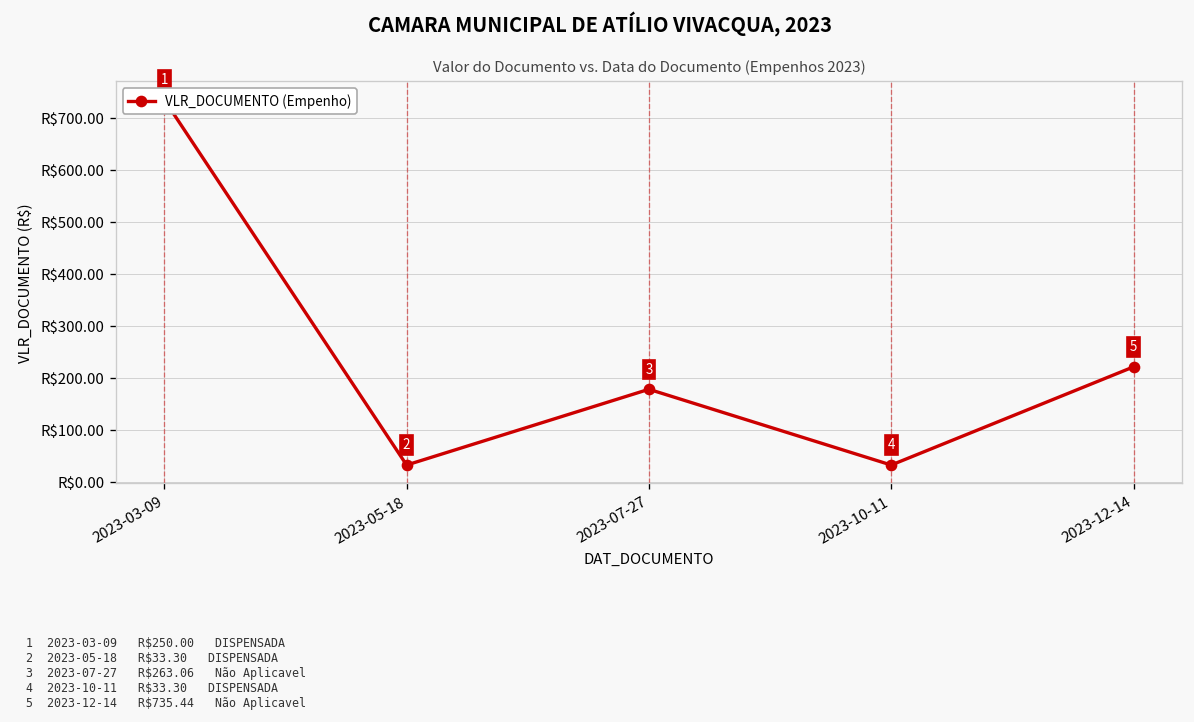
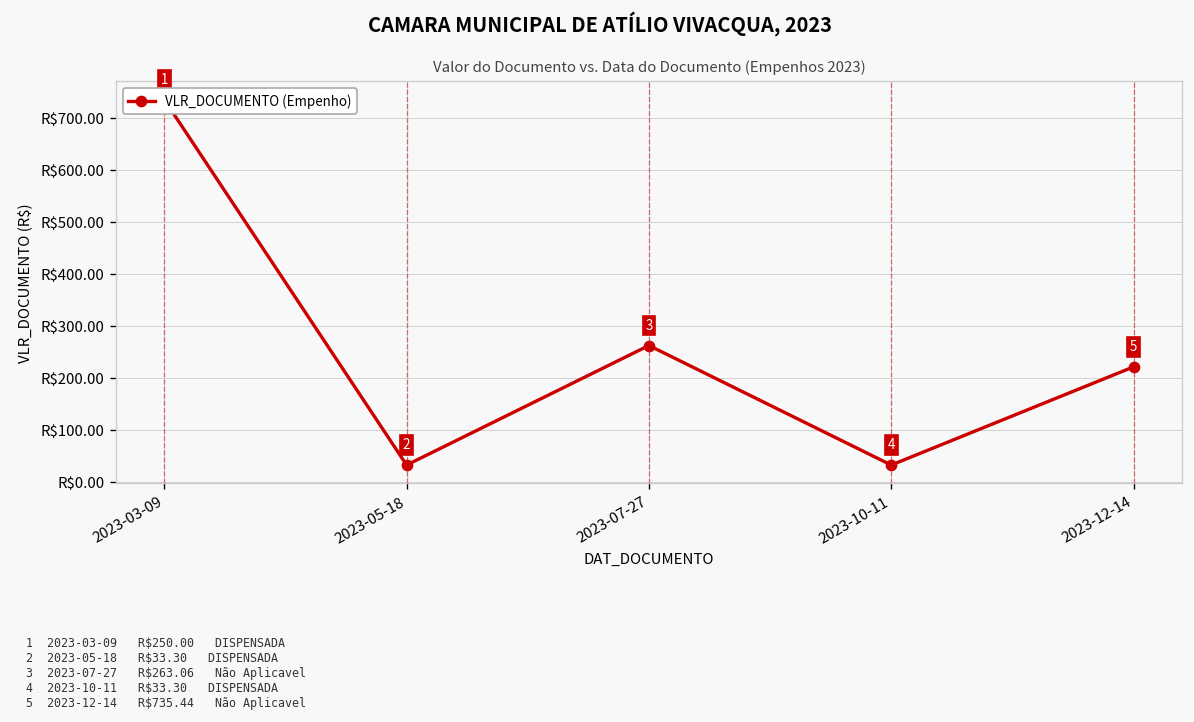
  {
-   "2023-07-27": "R$180"
+   "2023-07-27": "R$260"
  }
